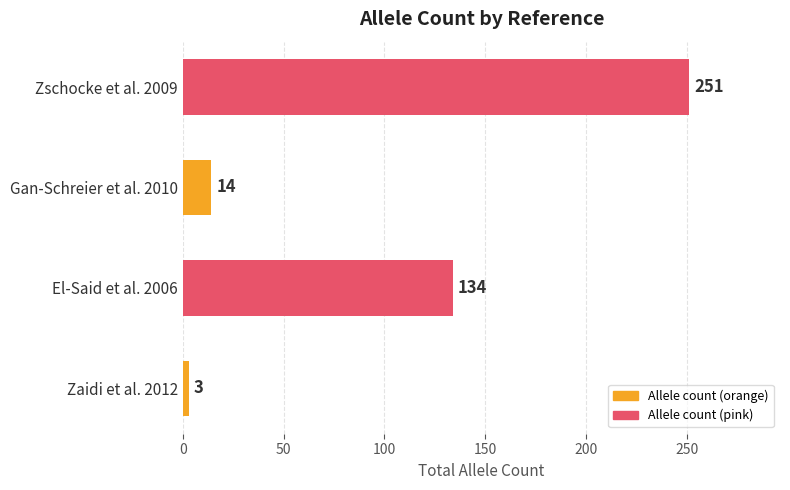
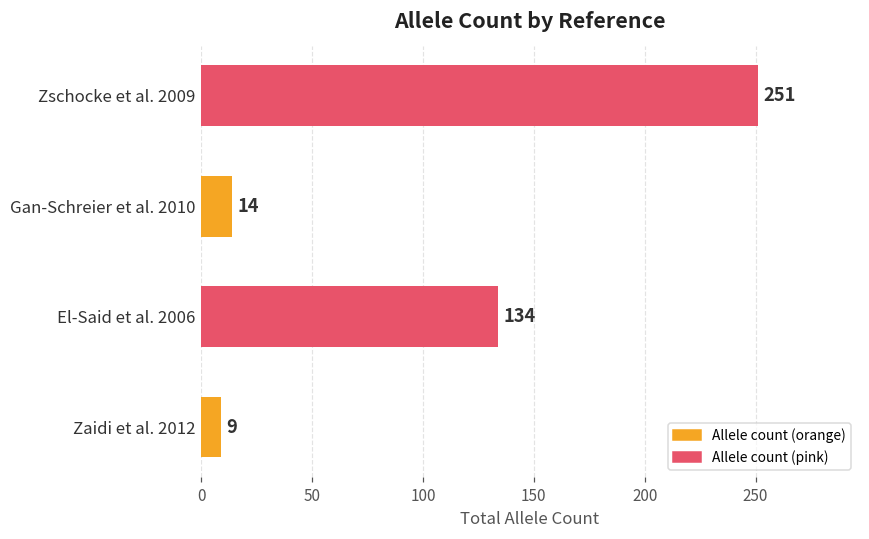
  {
    "Zschocke et al. 2009": 251,
    "Gan-Schreier et al. 2010": 14,
    "El-Said et al. 2006": 134,
-   "Zaidi et al. 2012": 3
+   "Zaidi et al. 2012": 9
  }
